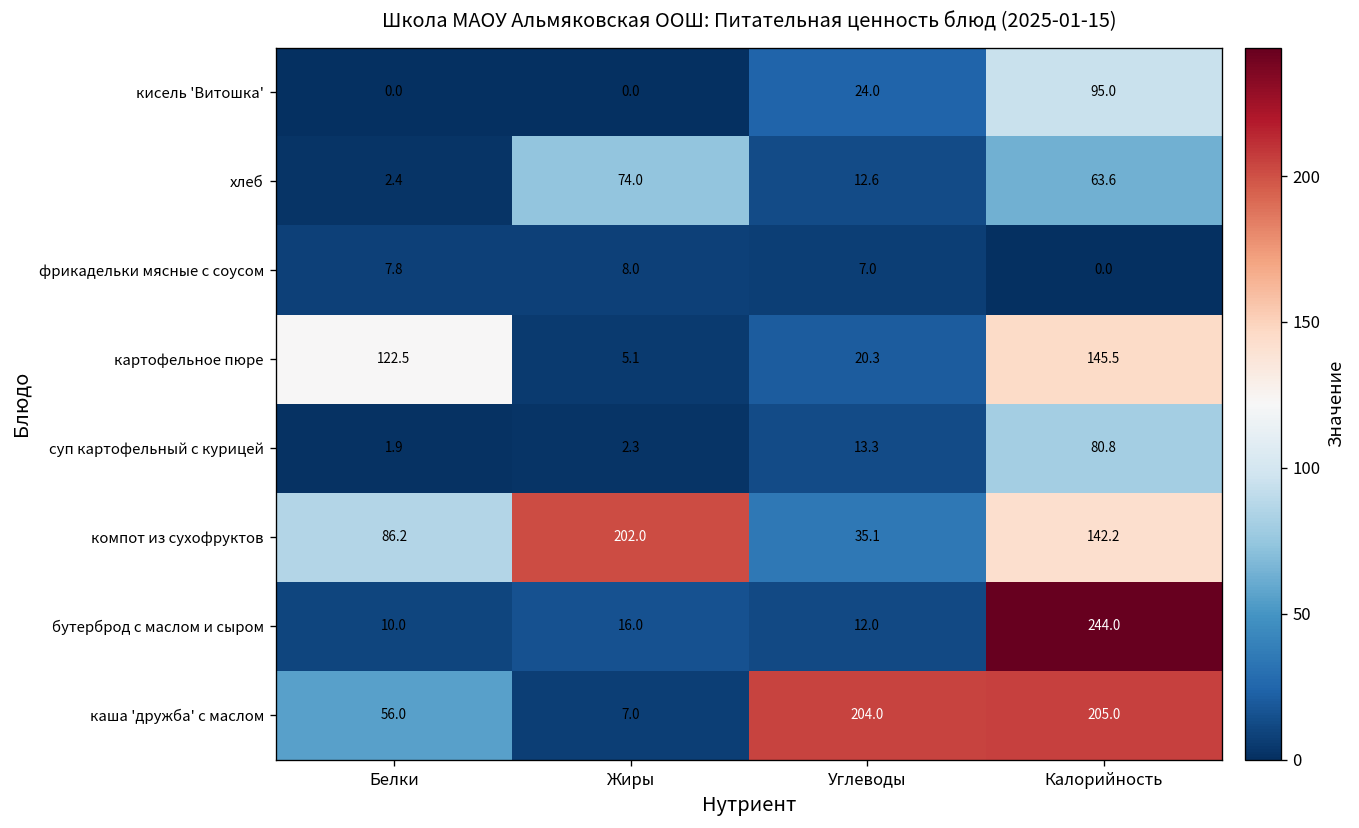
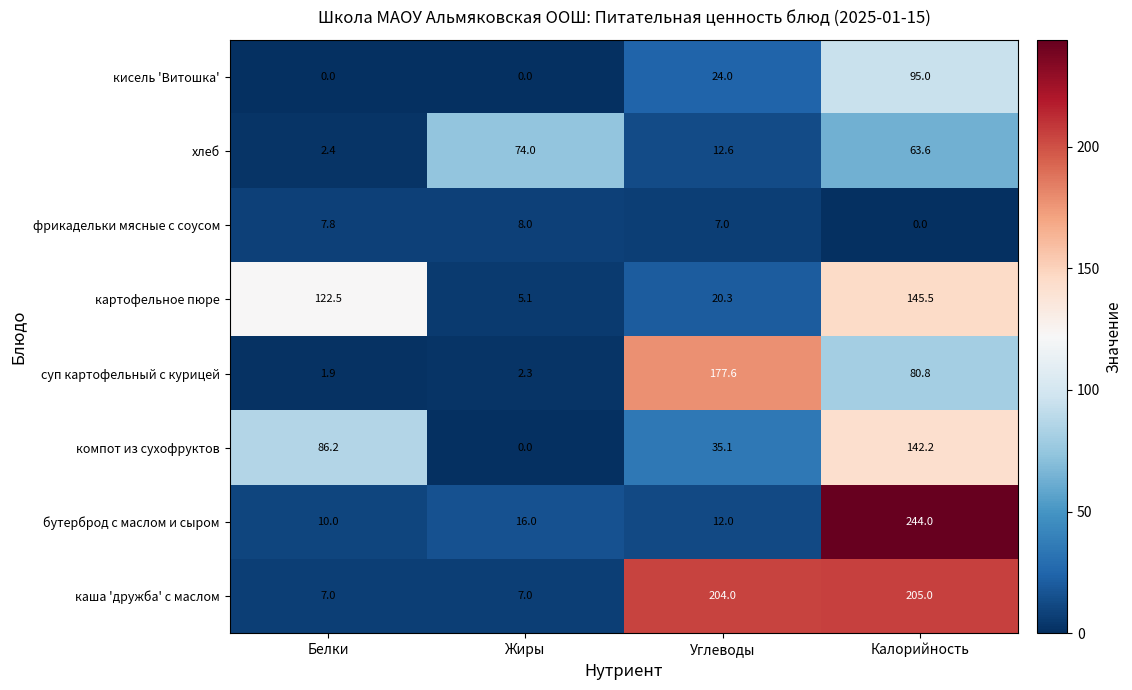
  {
    "кисель 'Витошка'": {
      "Белки": 0.0,
      "Жиры": 0.0,
      "Углеводы": 24.0,
      "Калорийность": 95.0
    },
    "хлеб": {
      "Белки": 2.4,
      "Жиры": 74.0,
      "Углеводы": 12.6,
      "Калорийность": 63.6
    },
    "фрикадельки мясные с соусом": {
      "Белки": 7.8,
      "Жиры": 8.0,
      "Углеводы": 7.0,
      "Калорийность": 0.0
    },
    "картофельное пюре": {
      "Белки": 122.5,
      "Жиры": 5.1,
      "Углеводы": 20.3,
      "Калорийность": 145.5
    },
    "суп картофельный с курицей": {
      "Белки": 1.9,
      "Жиры": 2.3,
-     "Углеводы": 13.3,
+     "Углеводы": 177.6,
      "Калорийность": 80.8
    },
    "компот из сухофруктов": {
      "Белки": 86.2,
-     "Жиры": 202.0,
+     "Жиры": 0.0,
      "Углеводы": 35.1,
      "Калорийность": 142.2
    },
    "бутерброд с маслом и сыром": {
      "Белки": 10.0,
      "Жиры": 16.0,
      "Углеводы": 12.0,
      "Калорийность": 244.0
    },
    "каша 'дружба' с маслом": {
-     "Белки": 56.0,
+     "Белки": 7.0,
      "Жиры": 7.0,
      "Углеводы": 204.0,
      "Калорийность": 205.0
    }
  }
